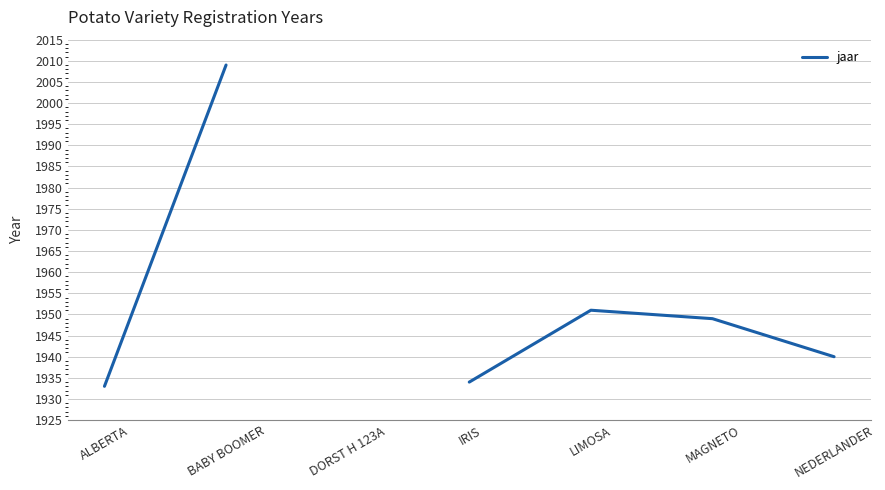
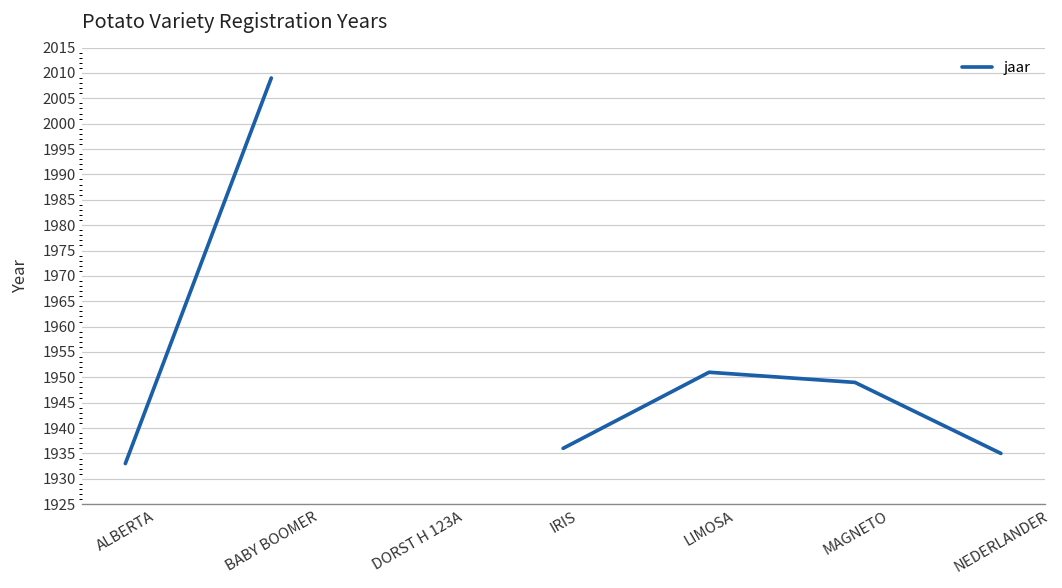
  {
    "ALBERTA": 1933,
    "BABY BOOMER": 2009,
-   "IRIS": 1934,
+   "IRIS": 1936,
    "LIMOSA": 1951,
    "MAGNETO": 1949,
-   "NEDERLANDER": 1940
+   "NEDERLANDER": 1935
  }
